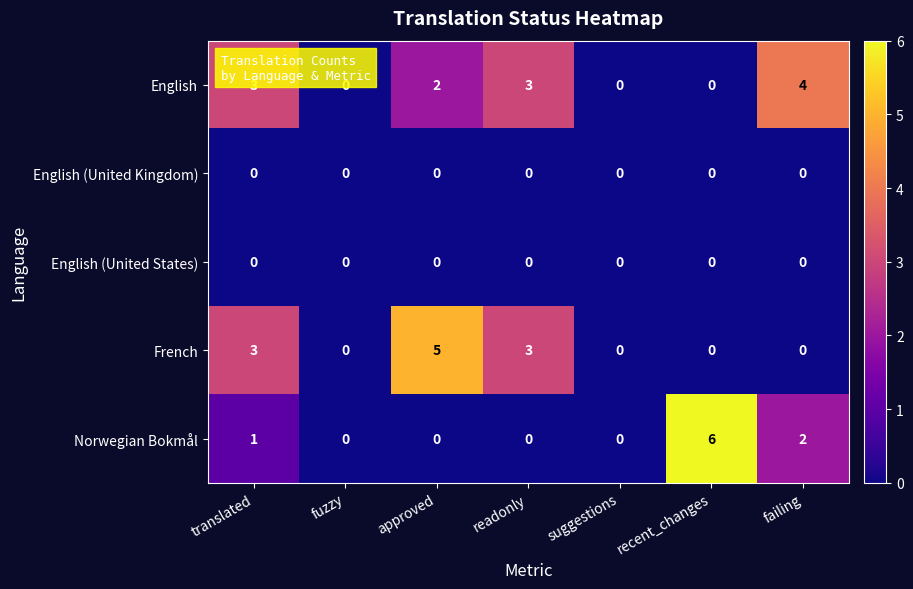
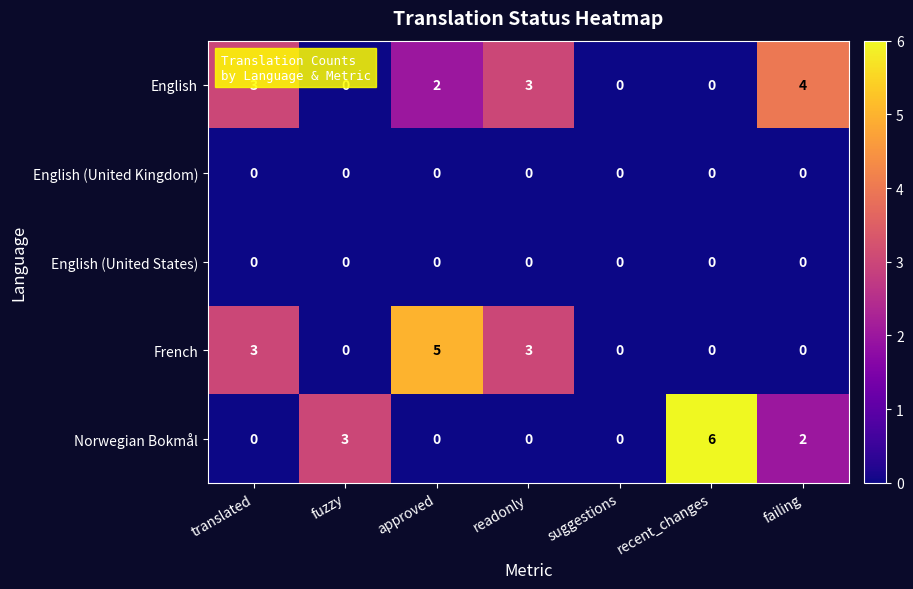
  {
    "English": {
      "approved": 2,
      "readonly": 3,
      "suggestions": 0,
      "recent_changes": 0,
      "failing": 4
    },
    "English (United Kingdom)": {
      "translated": 0,
      "fuzzy": 0,
      "approved": 0,
      "readonly": 0,
      "suggestions": 0,
      "recent_changes": 0,
      "failing": 0
    },
    "English (United States)": {
      "translated": 0,
      "fuzzy": 0,
      "approved": 0,
      "readonly": 0,
      "suggestions": 0,
      "recent_changes": 0,
      "failing": 0
    },
    "French": {
      "translated": 3,
      "fuzzy": 0,
      "approved": 5,
      "readonly": 3,
      "suggestions": 0,
      "recent_changes": 0,
      "failing": 0
    },
    "Norwegian Bokmål": {
-     "translated": 1,
-     "fuzzy": 0,
+     "translated": 0,
+     "fuzzy": 3,
      "approved": 0,
      "readonly": 0,
      "suggestions": 0,
      "recent_changes": 6,
      "failing": 2
    }
  }
